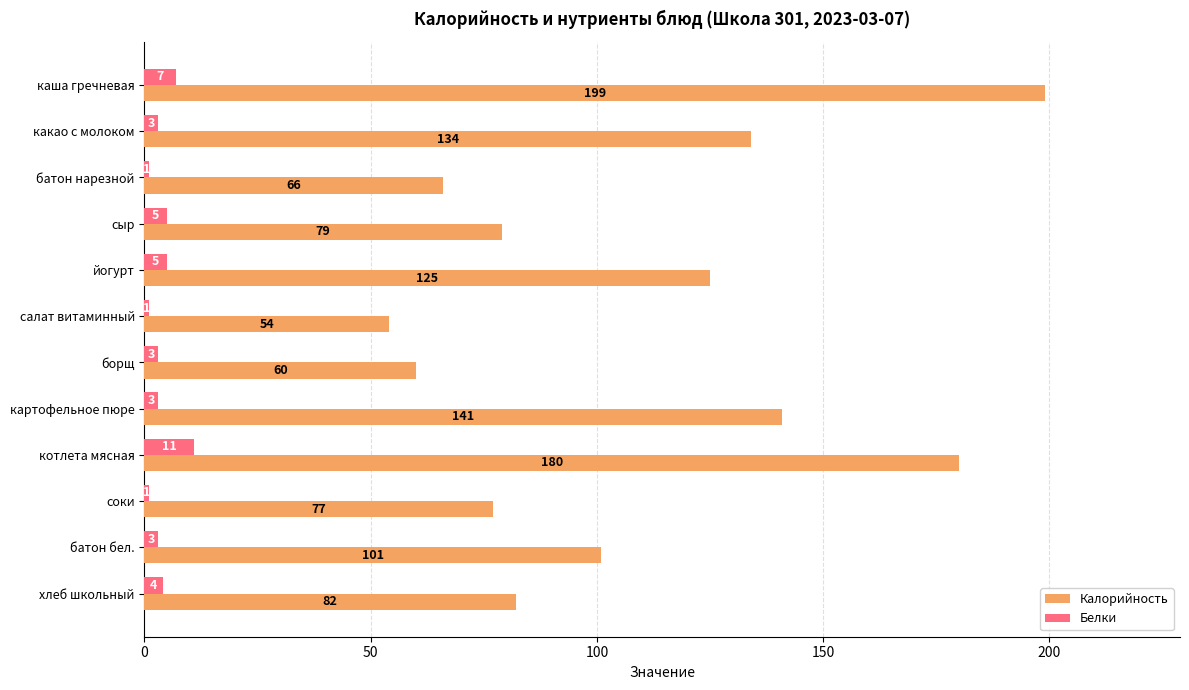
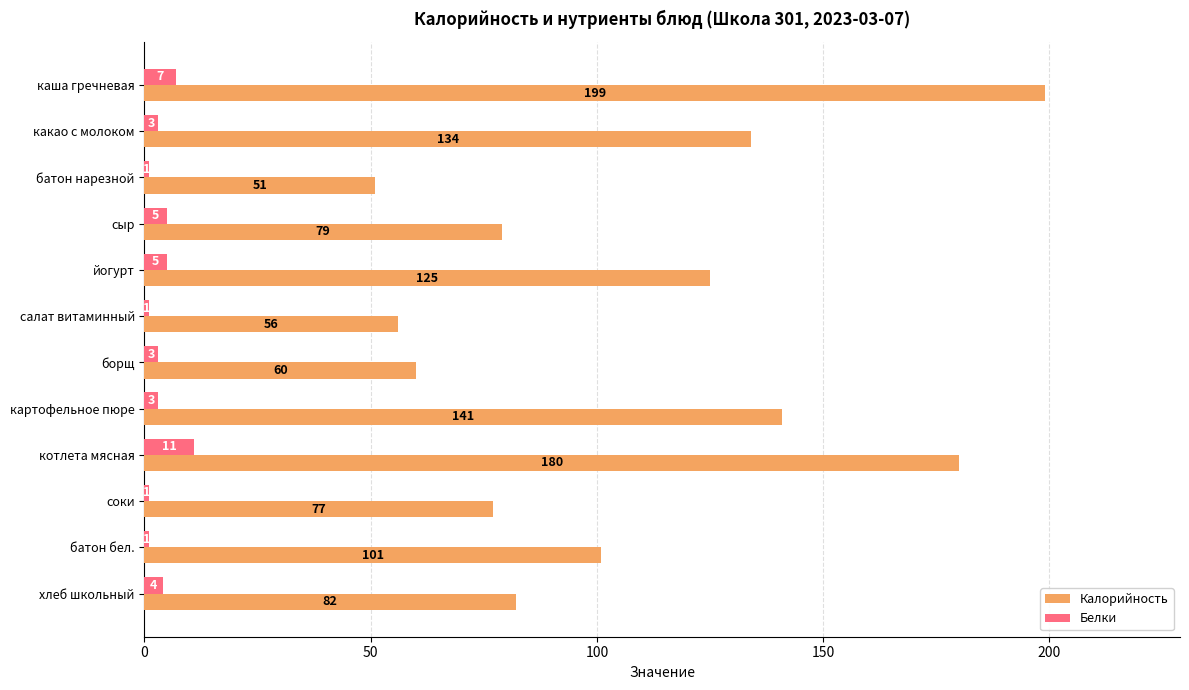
  {
    "Калорийность": {
      "каша гречневая": 199,
      "какао с молоком": 134,
-     "батон нарезной": 66,
+     "батон нарезной": 51,
      "сыр": 79,
      "йогурт": 125,
-     "салат витаминный": 54,
+     "салат витаминный": 56,
      "борщ": 60,
      "картофельное пюре": 141,
      "котлета мясная": 180,
      "соки": 77,
      "батон бел.": 101,
      "хлеб школьный": 82
    },
    "Белки": {
      "батон нарезной": 1,
      "салат витаминный": 1,
      "соки": 1,
-     "батон бел.": 3
+     "батон бел.": 1
    }
  }
